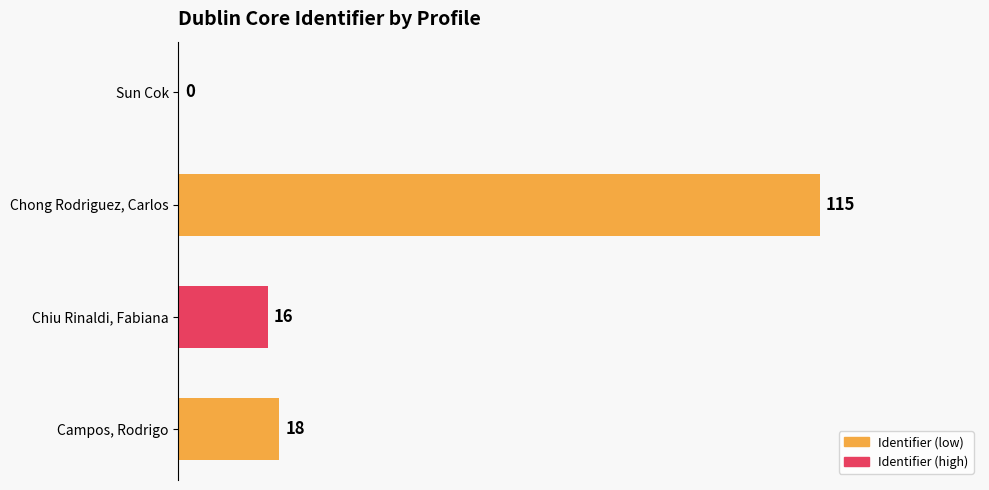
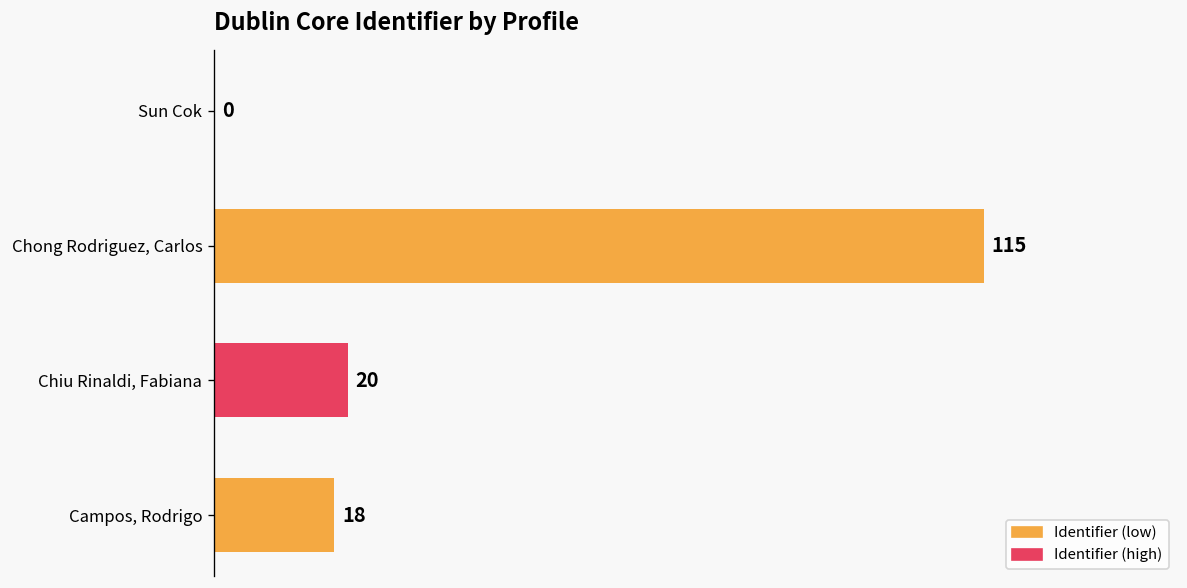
  {
    "Sun Cok": 0,
    "Chong Rodriguez, Carlos": 115,
-   "Chiu Rinaldi, Fabiana": 16,
+   "Chiu Rinaldi, Fabiana": 20,
    "Campos, Rodrigo": 18
  }
